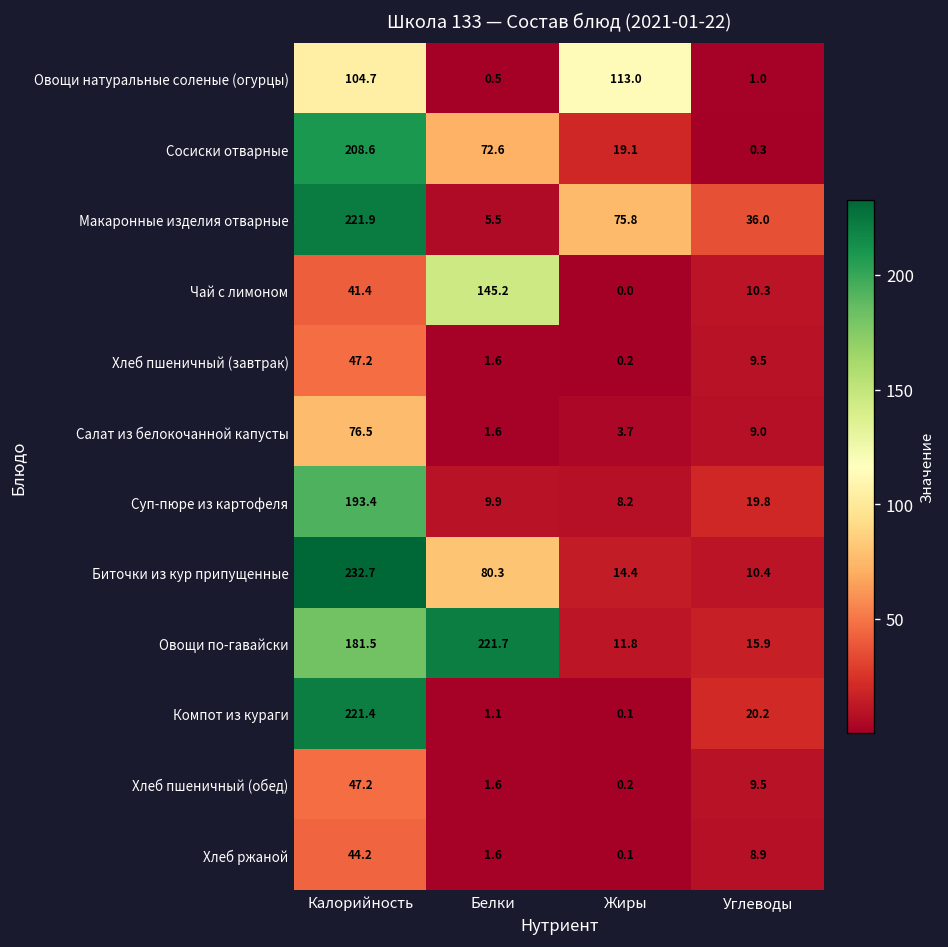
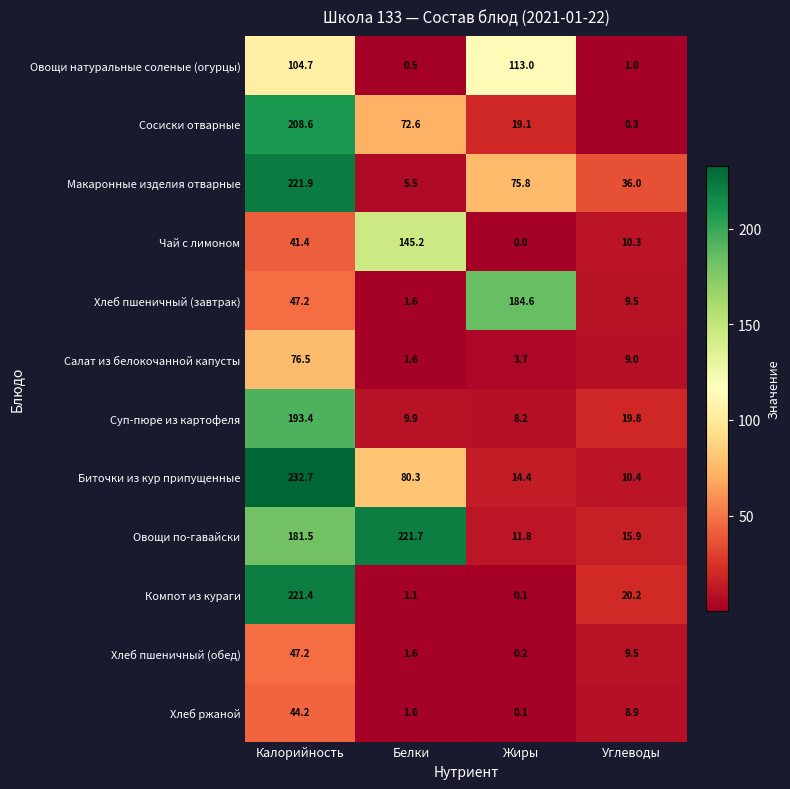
  {
    "Овощи натуральные соленые (огурцы)": {
      "Калорийность": 104.7,
      "Белки": 0.5,
      "Жиры": 113.0,
      "Углеводы": 1.0
    },
    "Сосиски отварные": {
      "Калорийность": 208.6,
      "Белки": 72.6,
      "Жиры": 19.1,
      "Углеводы": 0.3
    },
    "Макаронные изделия отварные": {
      "Калорийность": 221.9,
      "Белки": 5.5,
      "Жиры": 75.8,
      "Углеводы": 36.0
    },
    "Чай с лимоном": {
      "Калорийность": 41.4,
      "Белки": 145.2,
      "Жиры": 0.0,
      "Углеводы": 10.3
    },
    "Хлеб пшеничный (завтрак)": {
      "Калорийность": 47.2,
      "Белки": 1.6,
-     "Жиры": 0.2,
+     "Жиры": 184.6,
      "Углеводы": 9.5
    },
    "Салат из белокочанной капусты": {
      "Калорийность": 76.5,
      "Белки": 1.6,
      "Жиры": 3.7,
      "Углеводы": 9.0
    },
    "Суп-пюре из картофеля": {
      "Калорийность": 193.4,
      "Белки": 9.9,
      "Жиры": 8.2,
      "Углеводы": 19.8
    },
    "Биточки из кур припущенные": {
      "Калорийность": 232.7,
      "Белки": 80.3,
      "Жиры": 14.4,
      "Углеводы": 10.4
    },
    "Овощи по-гавайски": {
      "Калорийность": 181.5,
      "Белки": 221.7,
      "Жиры": 11.8,
      "Углеводы": 15.9
    },
    "Компот из кураги": {
      "Калорийность": 221.4,
      "Белки": 1.1,
      "Жиры": 0.1,
      "Углеводы": 20.2
    },
    "Хлеб пшеничный (обед)": {
      "Калорийность": 47.2,
      "Белки": 1.6,
      "Жиры": 0.2,
      "Углеводы": 9.5
    },
    "Хлеб ржаной": {
      "Калорийность": 44.2,
      "Белки": 1.6,
      "Жиры": 0.1,
      "Углеводы": 8.9
    }
  }
